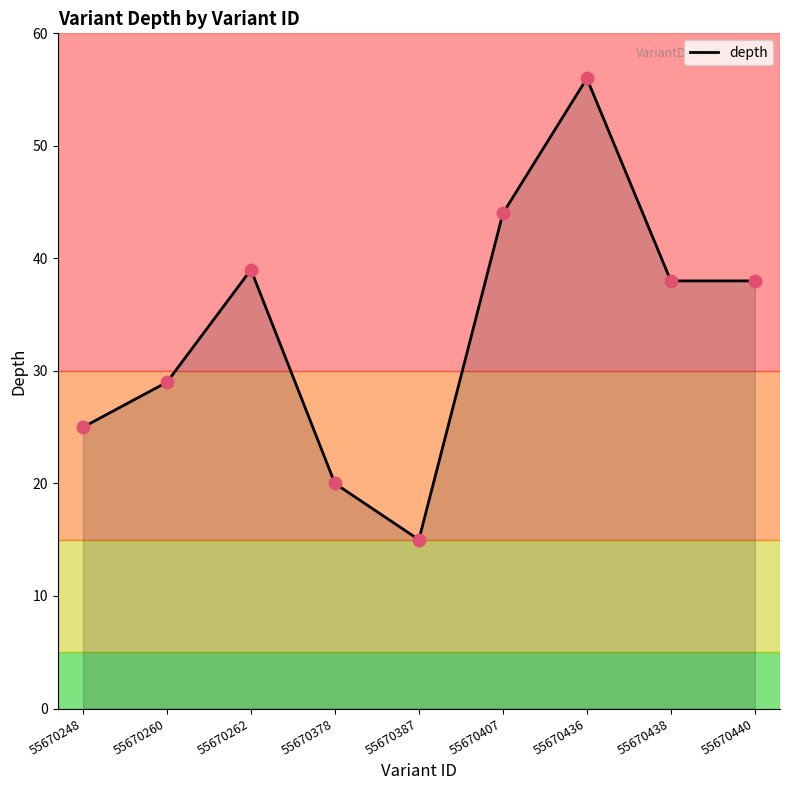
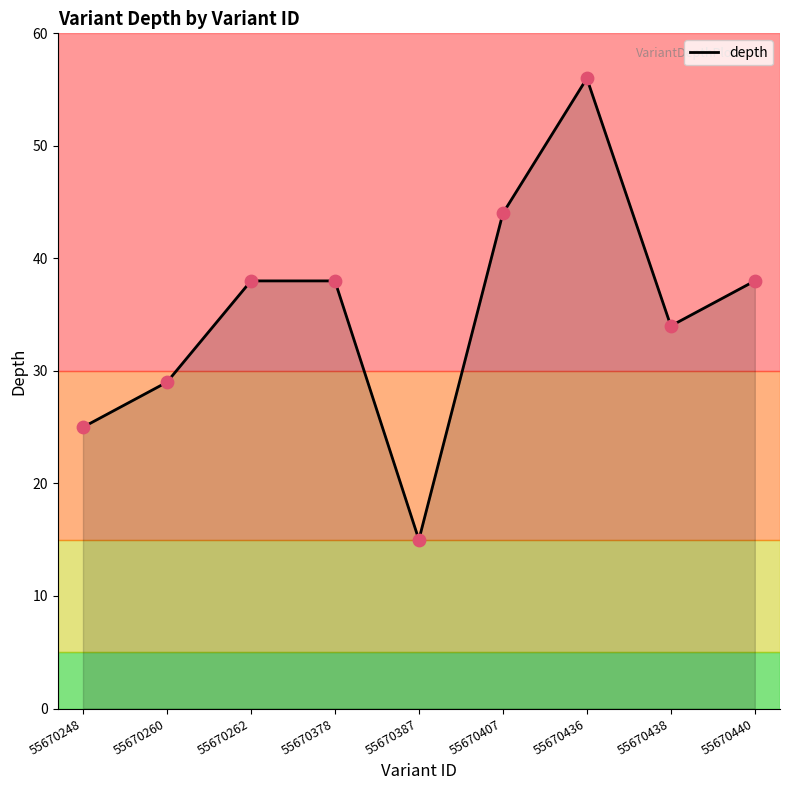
  {
    "55670248": 25,
    "55670260": 29,
-   "55670262": 39,
-   "55670378": 20,
+   "55670262": 38,
+   "55670378": 38,
    "55670387": 15,
    "55670407": 44,
    "55670436": 56,
-   "55670438": 38,
+   "55670438": 34,
    "55670440": 38
  }
